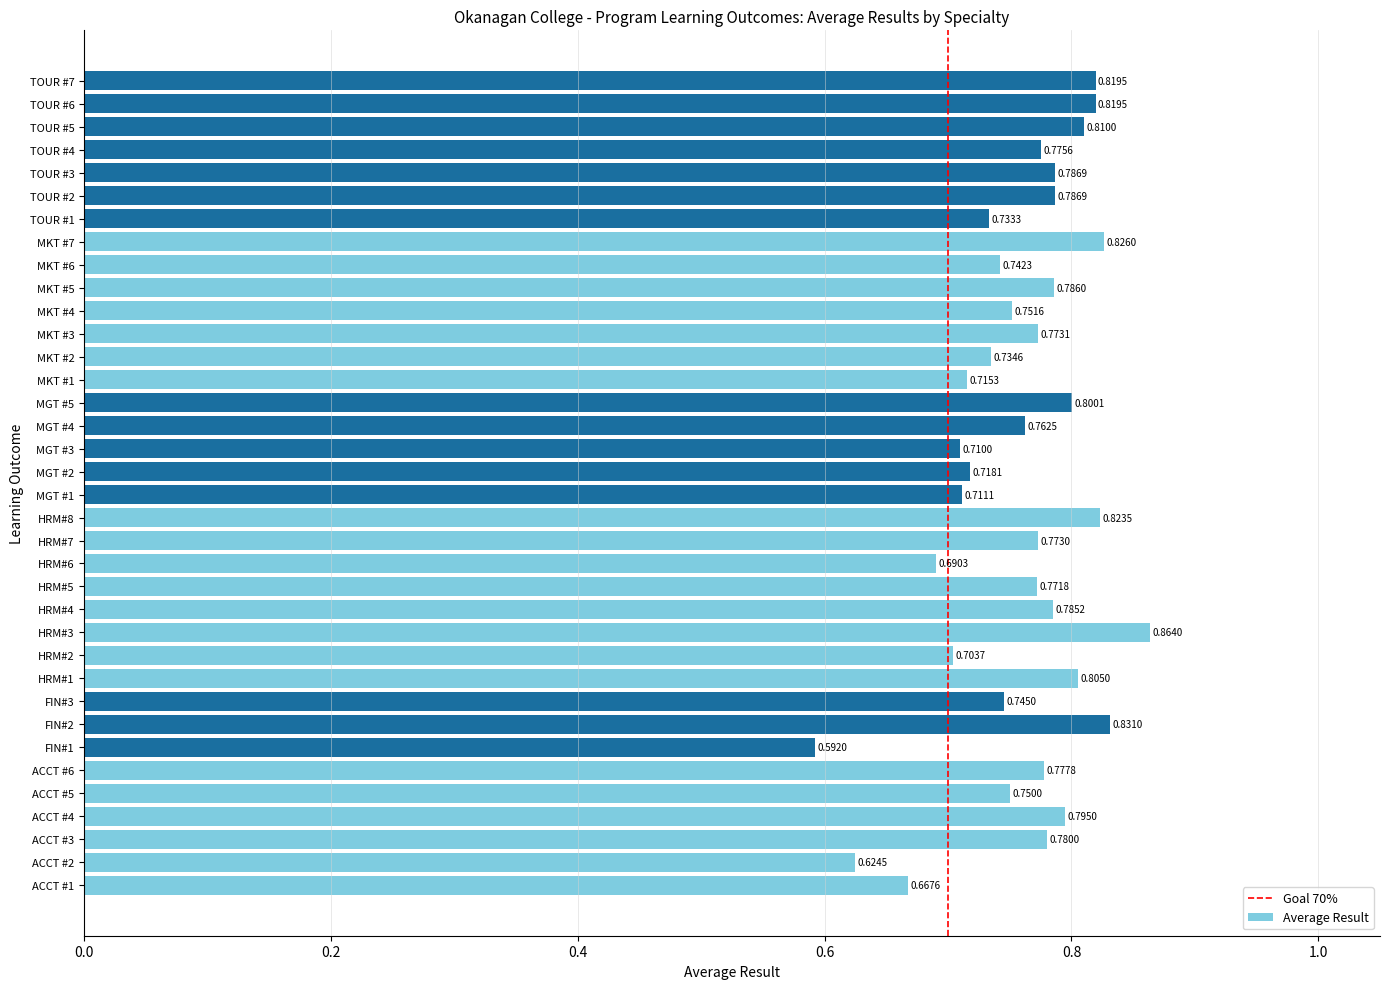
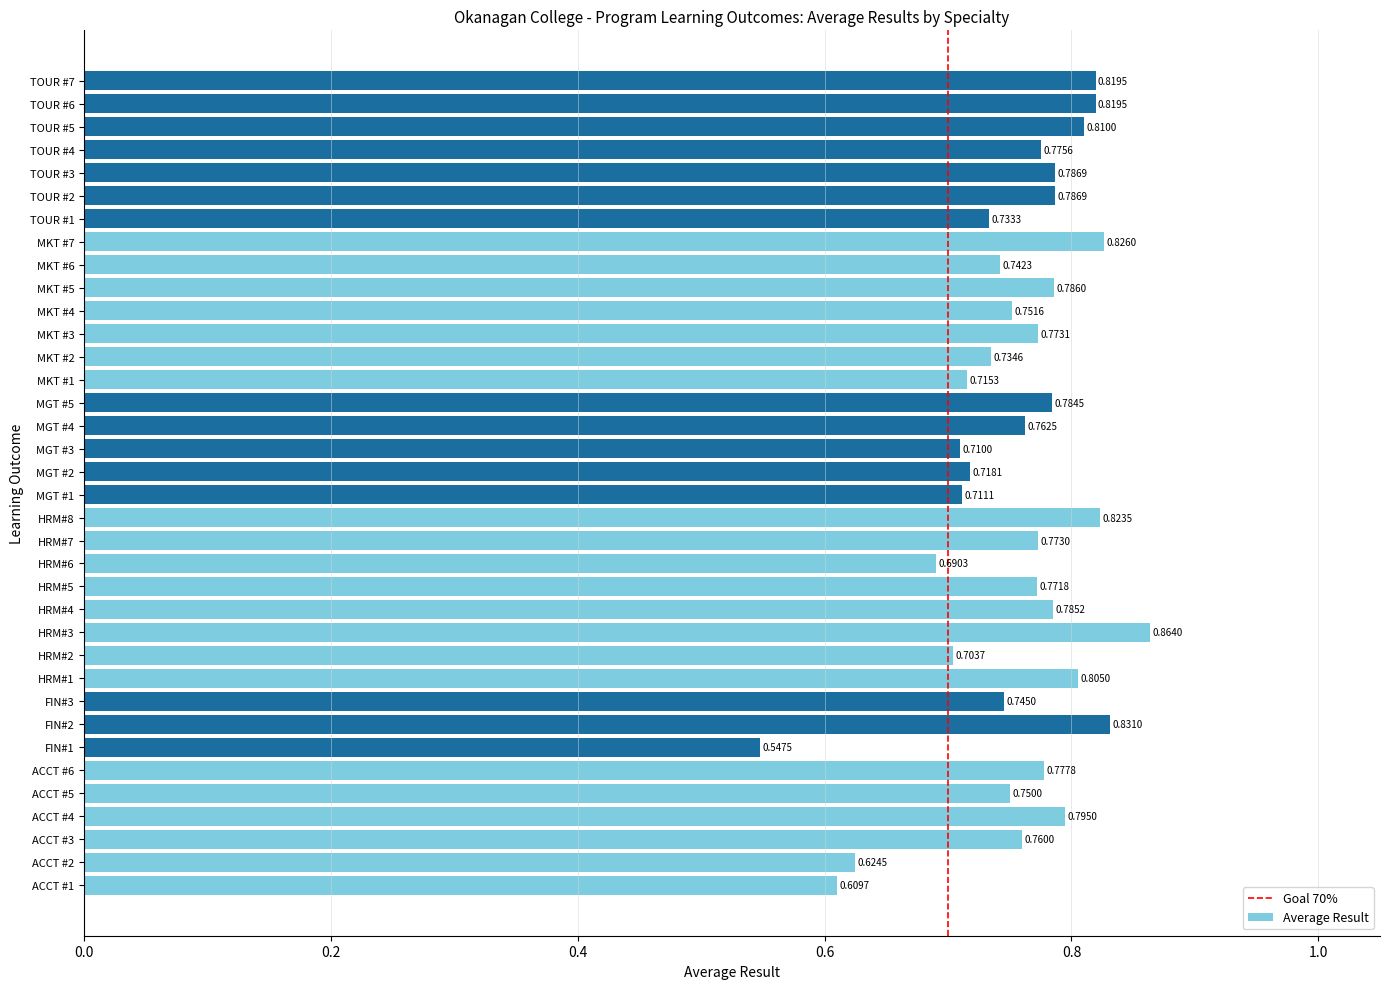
  {
    "TOUR #7": 0.8195,
    "TOUR #6": 0.8195,
    "TOUR #5": 0.8100,
    "TOUR #4": 0.7756,
    "TOUR #3": 0.7869,
    "TOUR #2": 0.7869,
    "TOUR #1": 0.7333,
    "MKT #7": 0.8260,
    "MKT #6": 0.7423,
    "MKT #5": 0.7860,
    "MKT #4": 0.7516,
    "MKT #3": 0.7731,
    "MKT #2": 0.7346,
    "MKT #1": 0.7153,
-   "MGT #5": 0.8001,
+   "MGT #5": 0.7845,
    "MGT #4": 0.7625,
    "MGT #3": 0.7100,
    "MGT #2": 0.7181,
    "MGT #1": 0.7111,
    "HRM#8": 0.8235,
    "HRM#7": 0.7730,
    "HRM#6": 0.6903,
    "HRM#5": 0.7718,
    "HRM#4": 0.7852,
    "HRM#3": 0.8640,
    "HRM#2": 0.7037,
    "HRM#1": 0.8050,
    "FIN#3": 0.7450,
    "FIN#2": 0.8310,
-   "FIN#1": 0.5920,
+   "FIN#1": 0.5475,
    "ACCT #6": 0.7778,
    "ACCT #5": 0.7500,
    "ACCT #4": 0.7950,
-   "ACCT #3": 0.7800,
+   "ACCT #3": 0.7600,
    "ACCT #2": 0.6245,
-   "ACCT #1": 0.6676
+   "ACCT #1": 0.6097
  }
